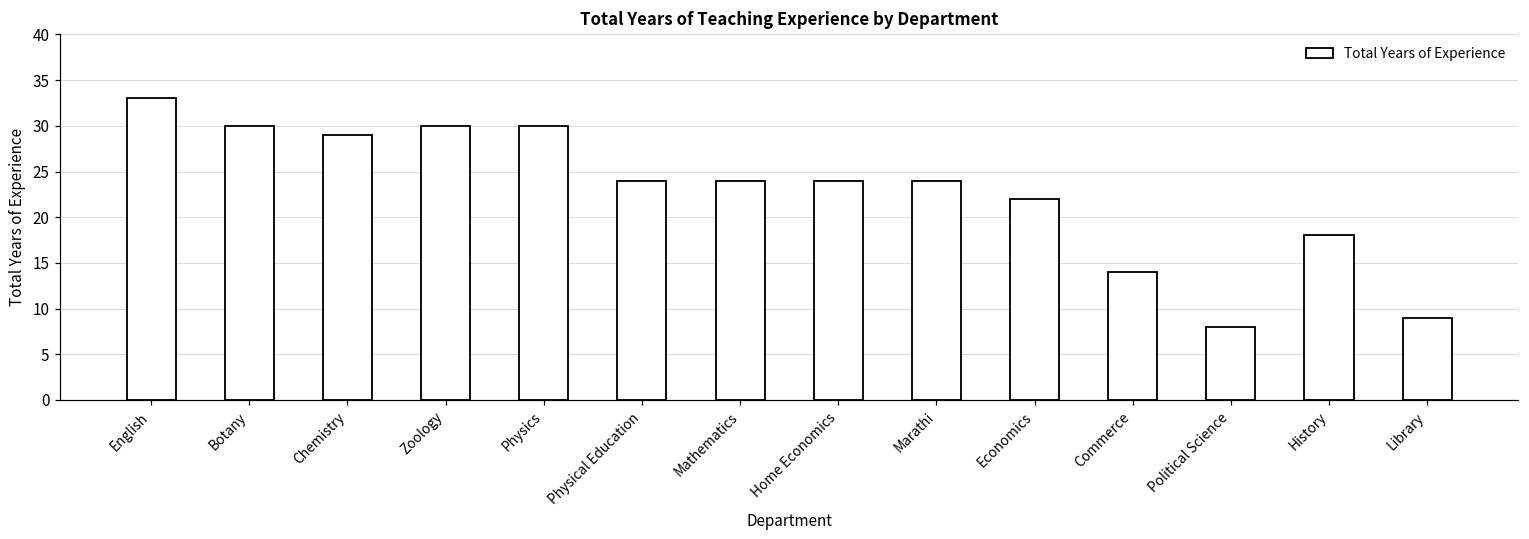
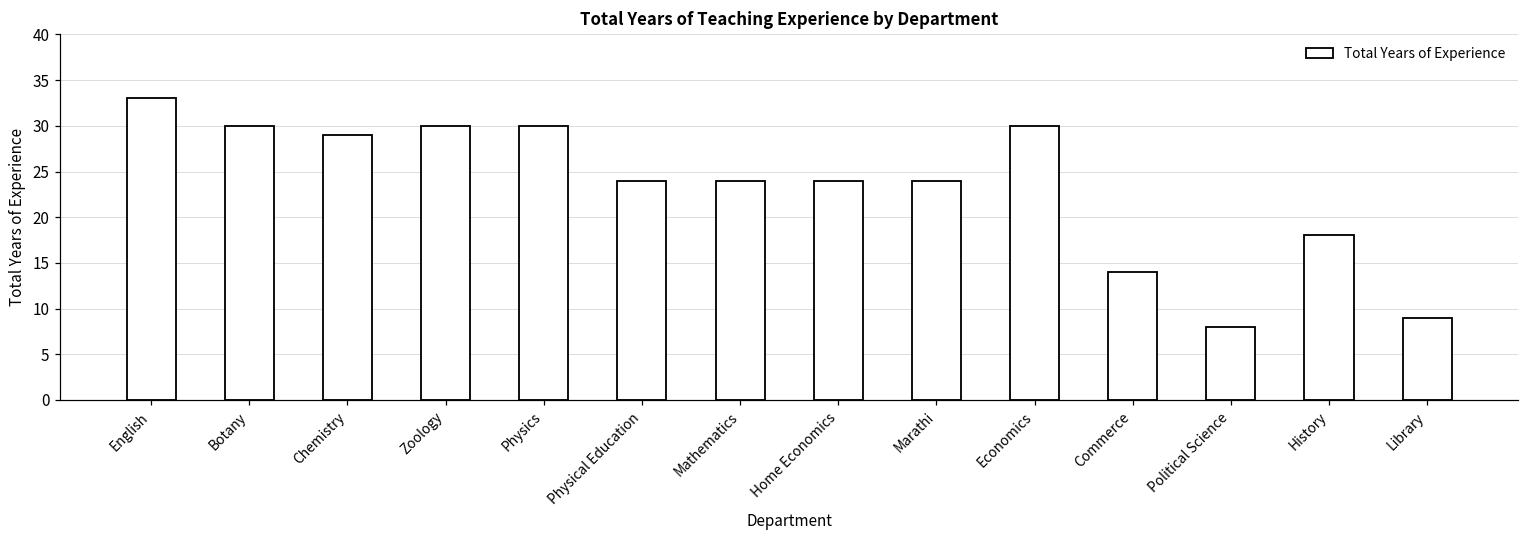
  {
    "English": 33,
    "Botany": 30,
    "Chemistry": 29,
    "Zoology": 30,
    "Physics": 30,
    "Physical Education": 24,
    "Mathematics": 24,
    "Home Economics": 24,
    "Marathi": 24,
-   "Economics": 22,
+   "Economics": 30,
    "Commerce": 14,
    "Political Science": 8,
    "History": 18,
    "Library": 9
  }
